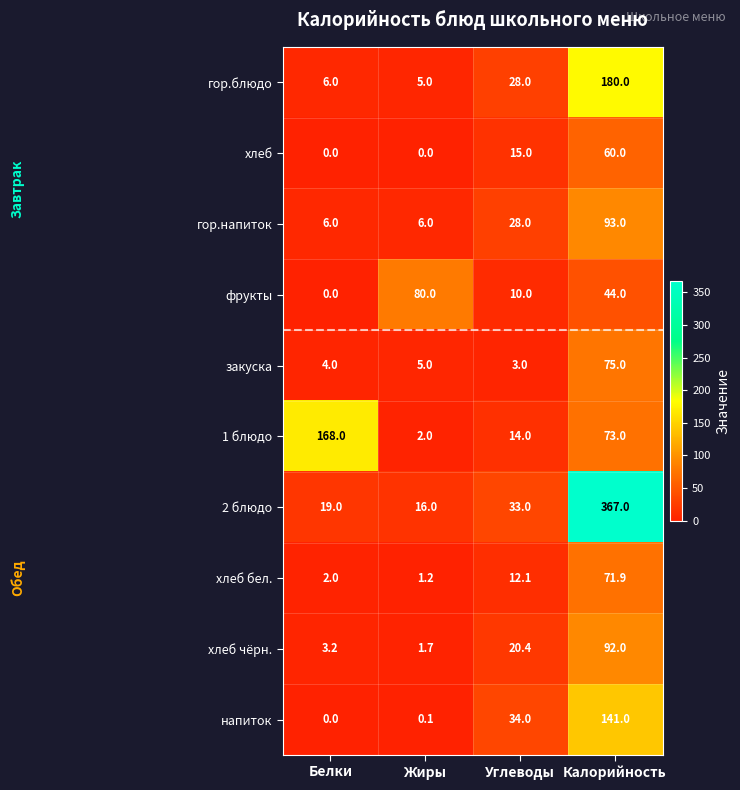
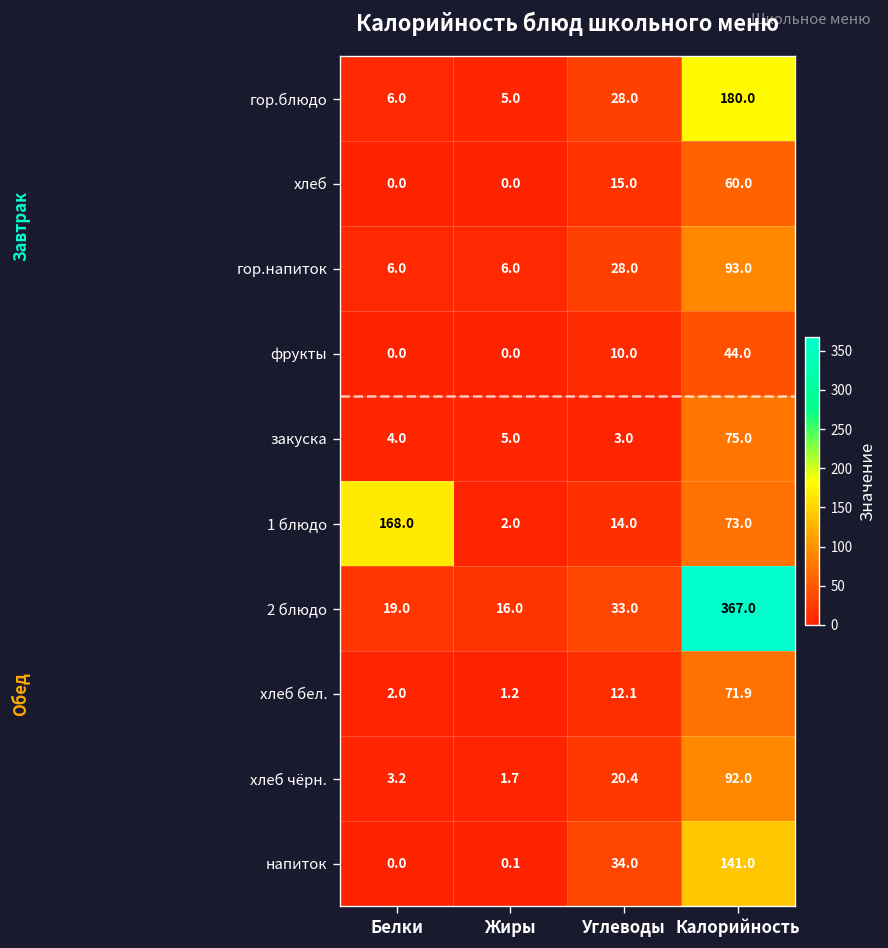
  {
    "гор.блюдо": {
      "Белки": 6.0,
      "Жиры": 5.0,
      "Углеводы": 28.0,
      "Калорийность": 180.0
    },
    "хлеб": {
      "Белки": 0.0,
      "Жиры": 0.0,
      "Углеводы": 15.0,
      "Калорийность": 60.0
    },
    "гор.напиток": {
      "Белки": 6.0,
      "Жиры": 6.0,
      "Углеводы": 28.0,
      "Калорийность": 93.0
    },
    "фрукты": {
      "Белки": 0.0,
-     "Жиры": 80.0,
+     "Жиры": 0.0,
      "Углеводы": 10.0,
      "Калорийность": 44.0
    },
    "закуска": {
      "Белки": 4.0,
      "Жиры": 5.0,
      "Углеводы": 3.0,
      "Калорийность": 75.0
    },
    "1 блюдо": {
      "Белки": 168.0,
      "Жиры": 2.0,
      "Углеводы": 14.0,
      "Калорийность": 73.0
    },
    "2 блюдо": {
      "Белки": 19.0,
      "Жиры": 16.0,
      "Углеводы": 33.0,
      "Калорийность": 367.0
    },
    "хлеб бел.": {
      "Белки": 2.0,
      "Жиры": 1.2,
      "Углеводы": 12.1,
      "Калорийность": 71.9
    },
    "хлеб чёрн.": {
      "Белки": 3.2,
      "Жиры": 1.7,
      "Углеводы": 20.4,
      "Калорийность": 92.0
    },
    "напиток": {
      "Белки": 0.0,
      "Жиры": 0.1,
      "Углеводы": 34.0,
      "Калорийность": 141.0
    }
  }
